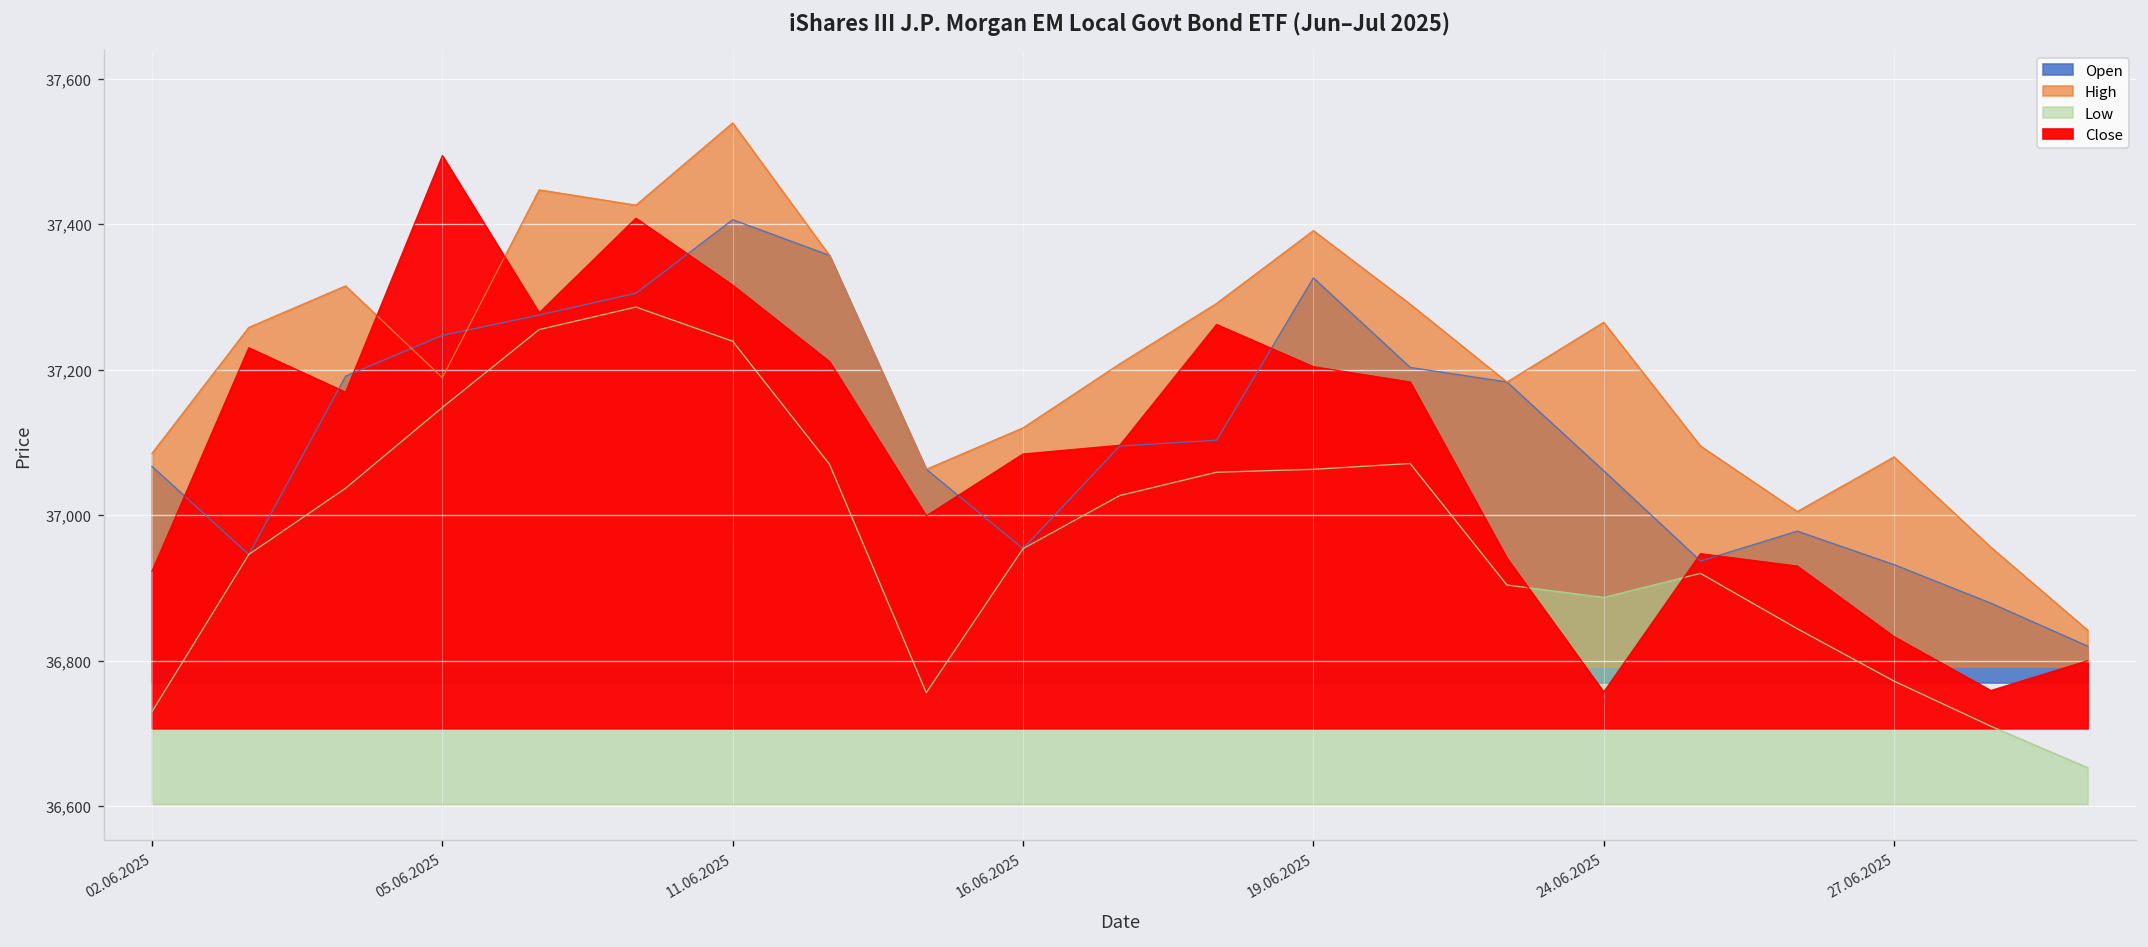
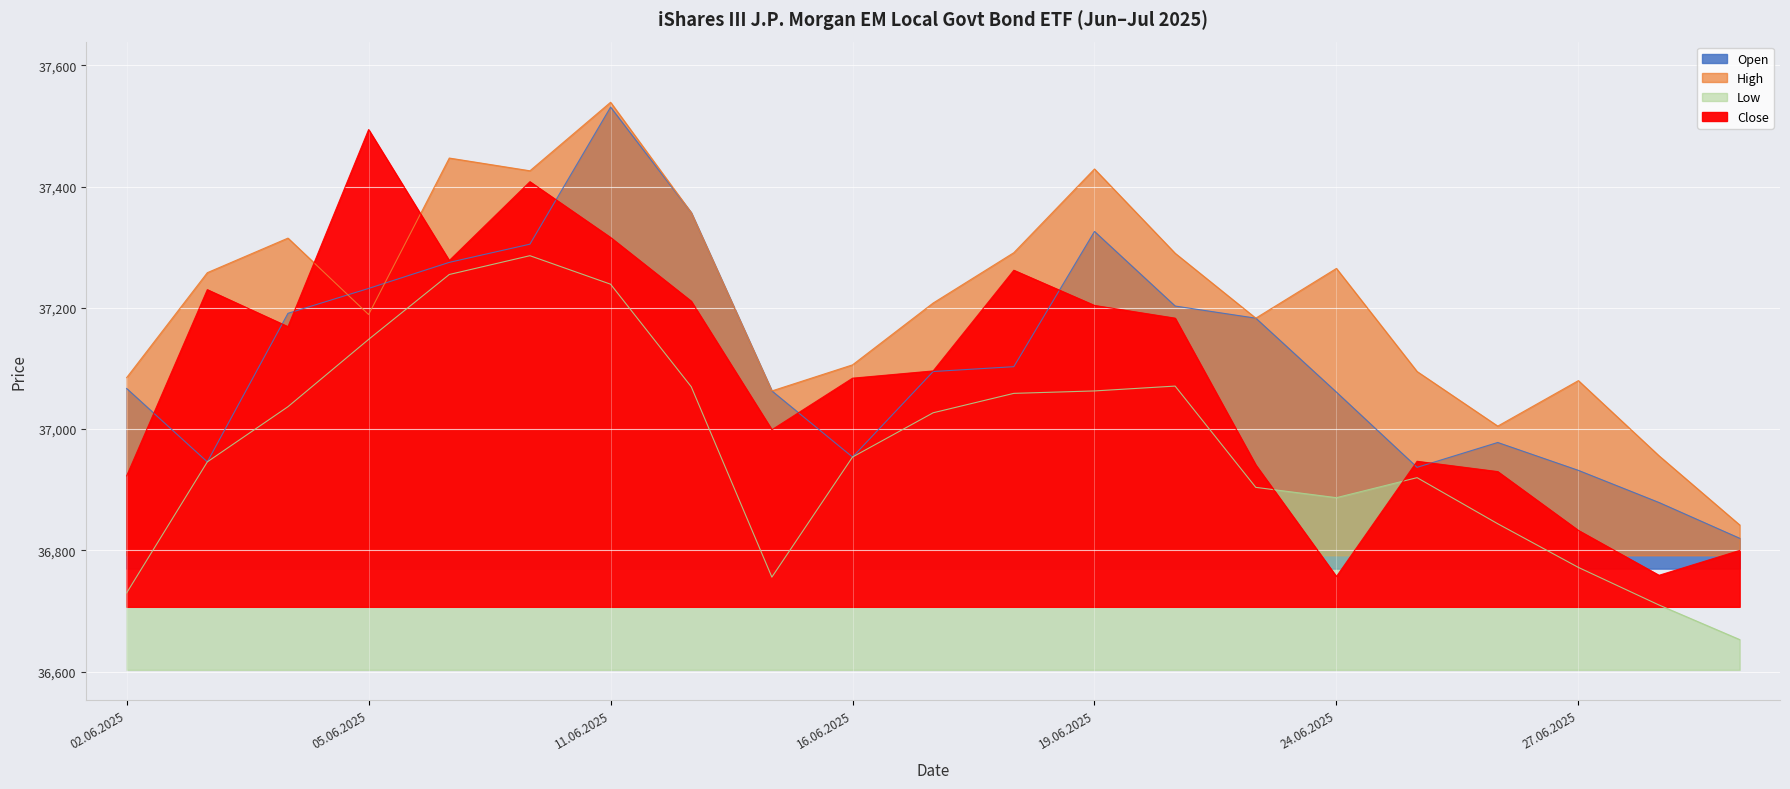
  {
    "Open": {
      "02.06.2025": "37,070",
-     "05.06.2025": "37,250",
-     "11.06.2025": "37,410",
+     "05.06.2025": "37,230",
+     "11.06.2025": "37,530",
      "19.06.2025": "37,330",
      "24.06.2025": "37,060",
      "27.06.2025": "36,930"
    },
    "High": {
      "02.06.2025": "37,090",
      "05.06.2025": "37,190",
      "11.06.2025": "37,540",
-     "16.06.2025": "37,120",
-     "19.06.2025": "37,390",
+     "16.06.2025": "37,110",
+     "19.06.2025": "37,430",
      "24.06.2025": "37,270",
      "27.06.2025": "37,080"
    },
    "Low": {
      "02.06.2025": "36,730",
      "05.06.2025": "37,150",
      "11.06.2025": "37,240",
      "19.06.2025": "37,060",
      "24.06.2025": "36,890",
      "27.06.2025": "36,770"
    },
    "Close": {
      "02.06.2025": "36,920",
      "05.06.2025": "37,490",
      "11.06.2025": "37,320",
      "16.06.2025": "37,080",
      "19.06.2025": "37,200",
      "24.06.2025": "36,760",
      "27.06.2025": "36,830"
    }
  }
